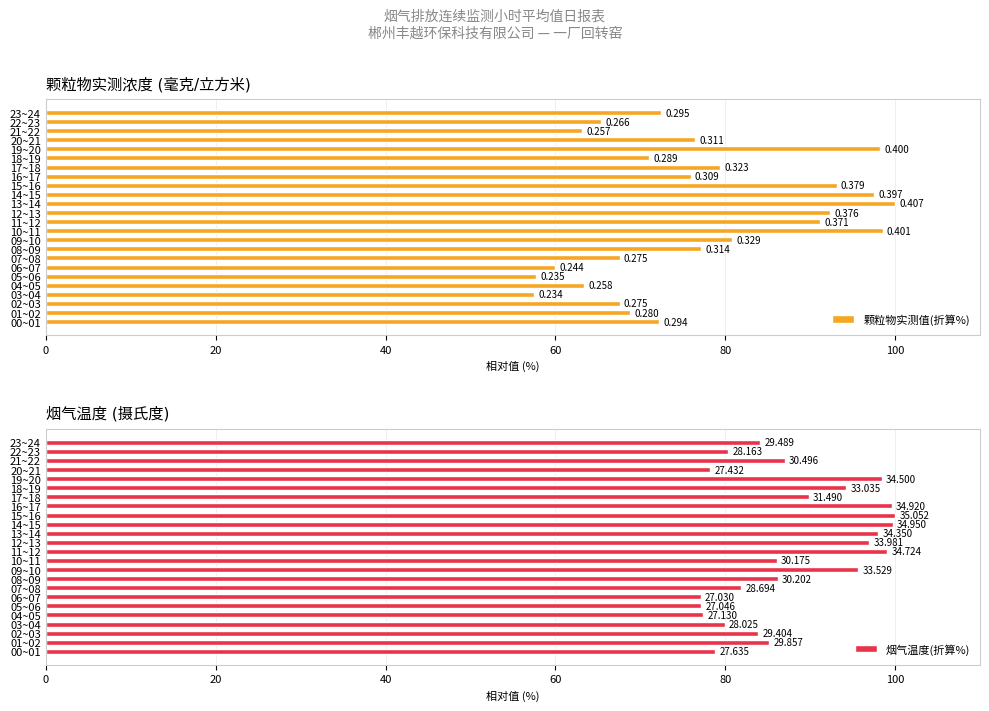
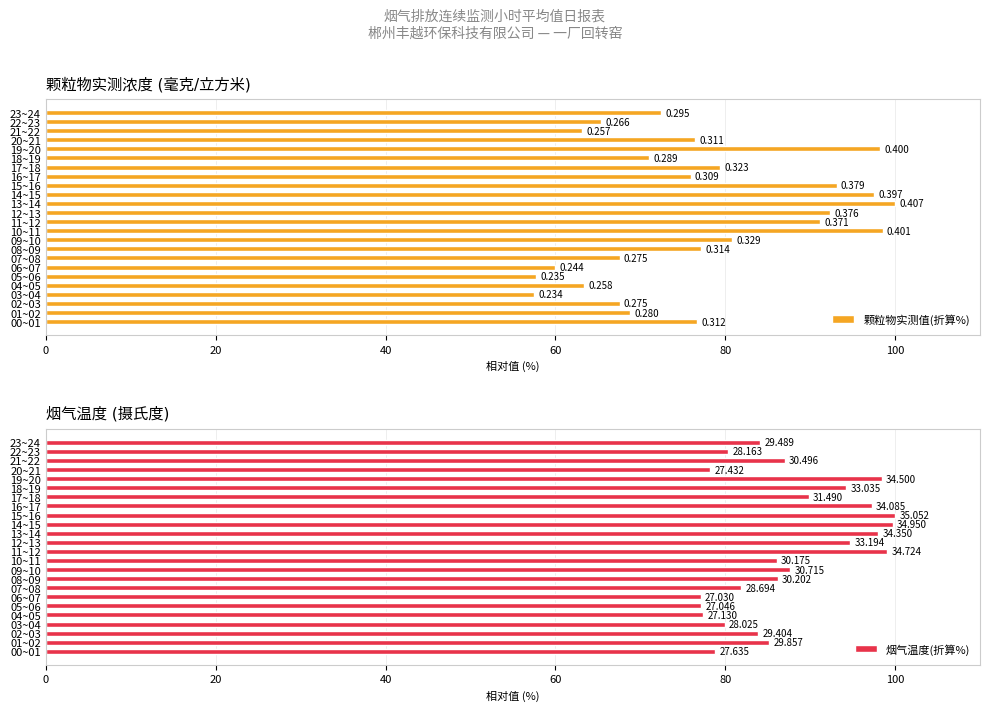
  {
    "颗粒物实测浓度 (毫克/立方米)": {
-     "00~01": 0.294
+     "00~01": 0.312
    },
    "烟气温度 (摄氏度)": {
-     "16~17": 34.920,
-     "12~13": 33.981,
-     "09~10": 33.529
+     "16~17": 34.085,
+     "12~13": 33.194,
+     "09~10": 30.715
    }
  }
